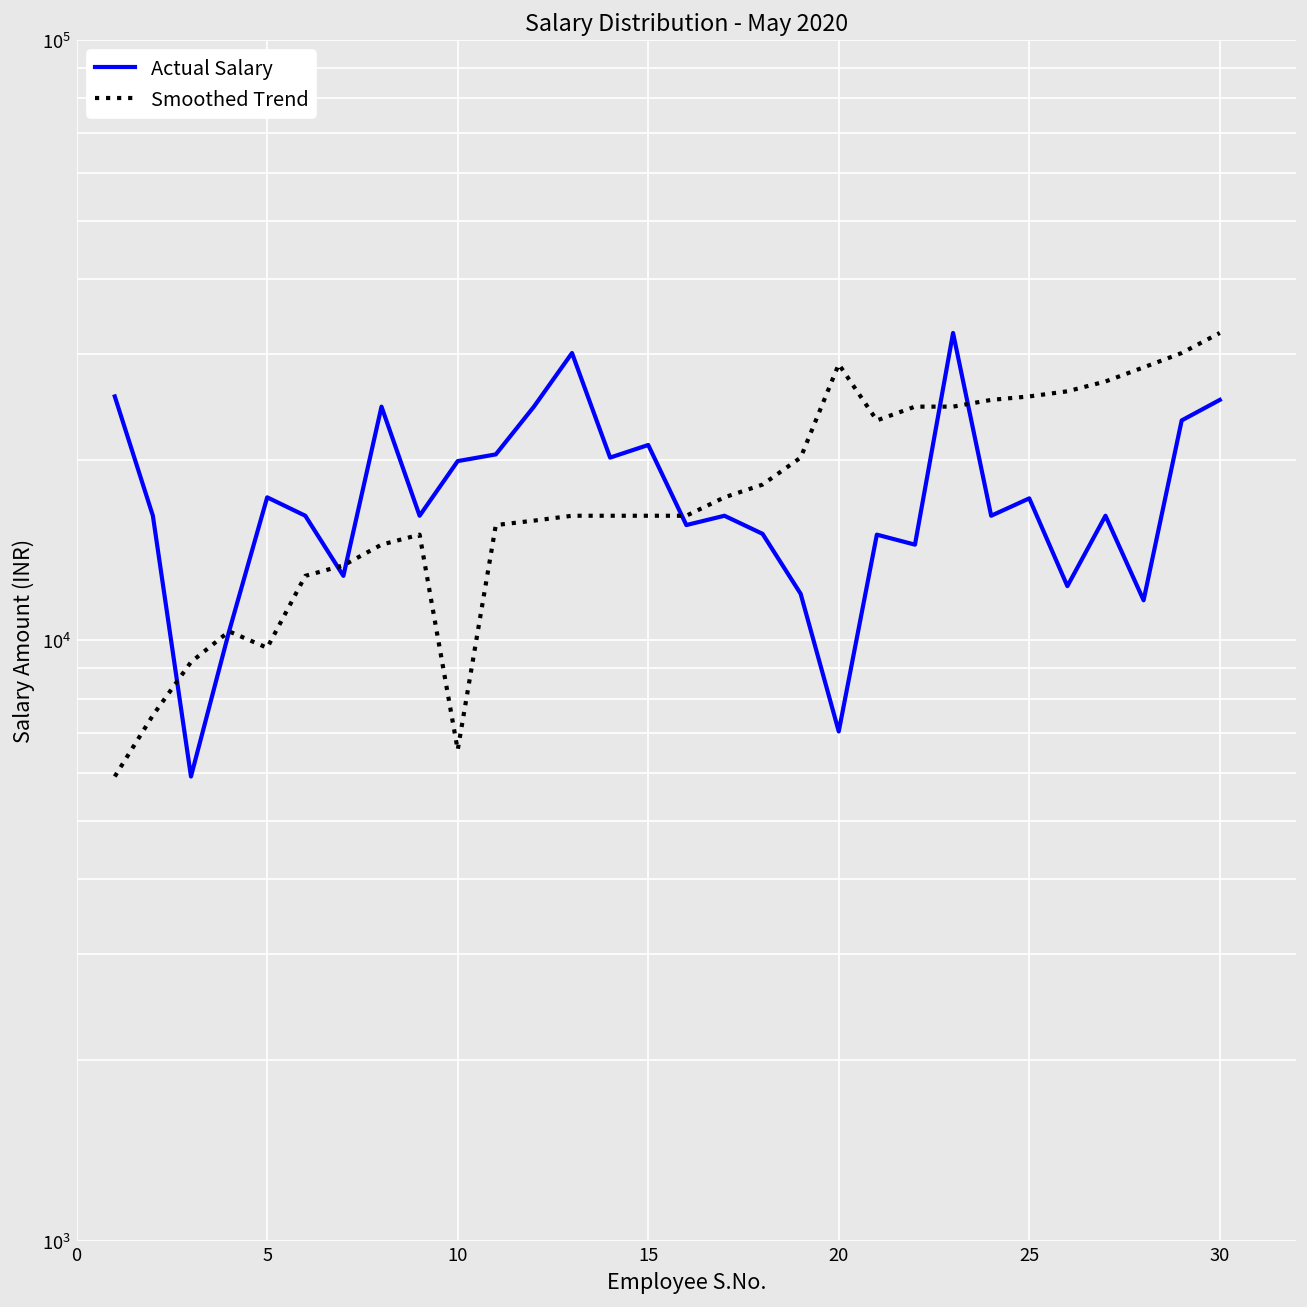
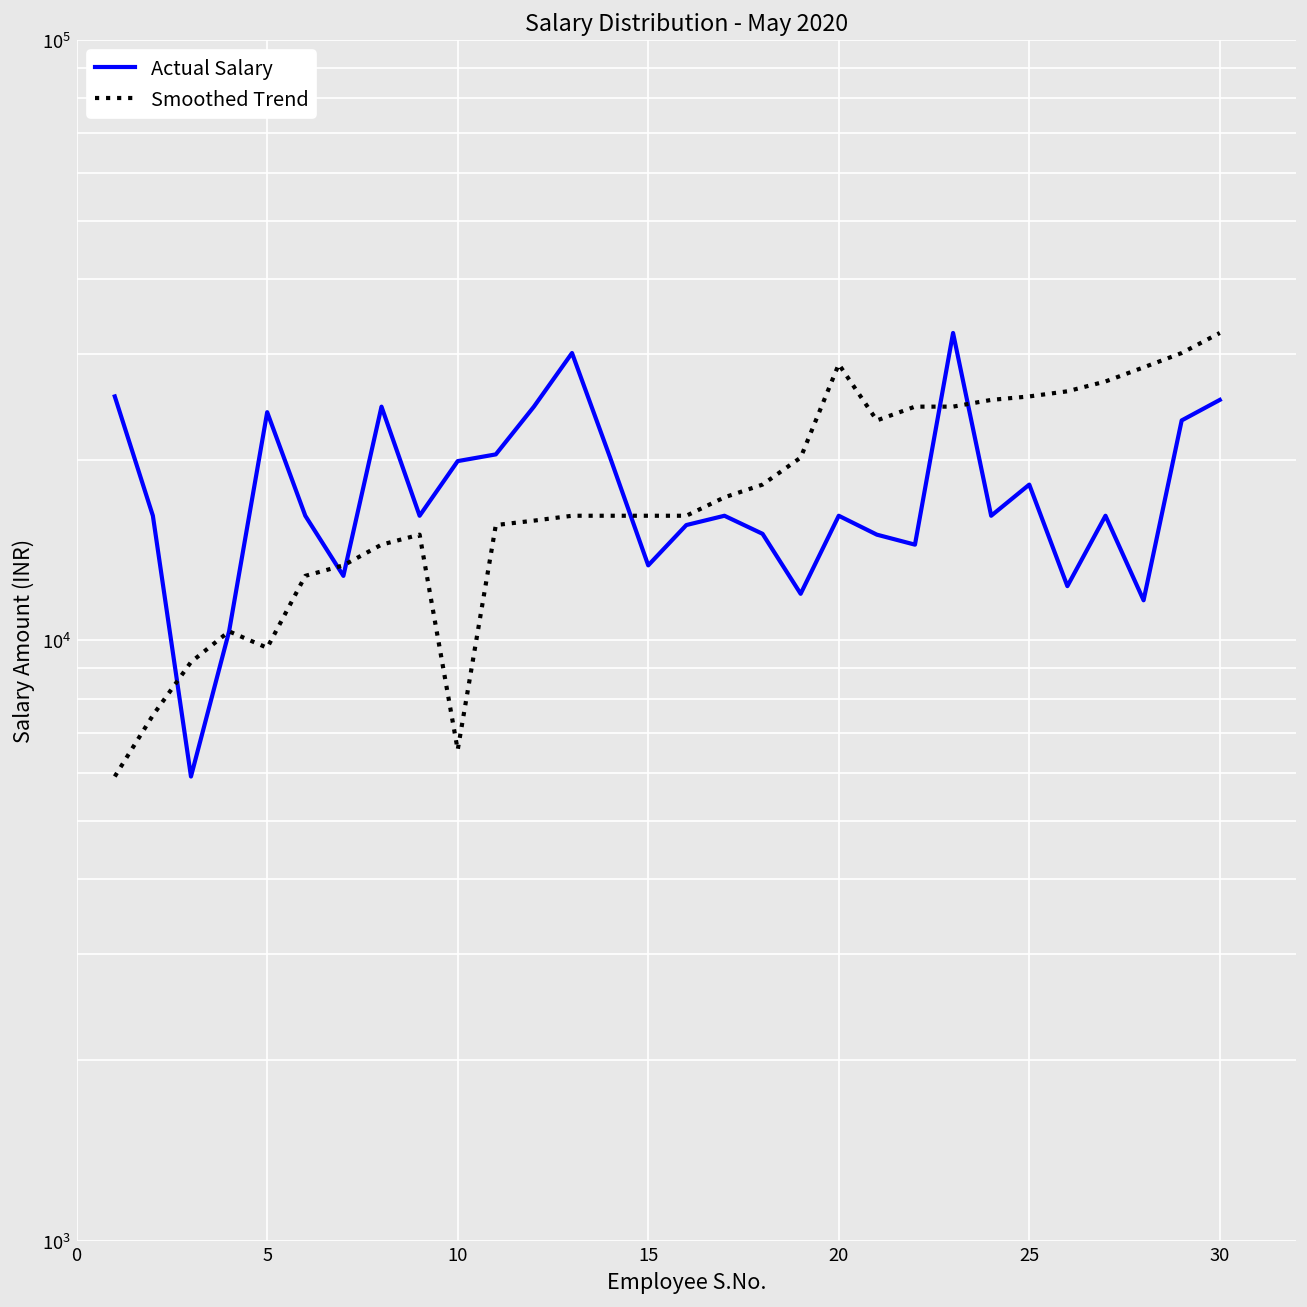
  {
    "Actual Salary": {
-     "5": 17300,
+     "5": 24000,
      "10": 19900,
-     "15": 21200,
-     "20": 7100,
-     "25": 17200,
+     "15": 13300,
+     "20": 16100,
+     "25": 18200,
      "30": 25000
    },
    "Smoothed Trend": {
      "5": 9700,
      "10": 6600,
      "15": 16100,
      "20": 29000,
      "25": 25000,
      "30": 33000
    }
  }
